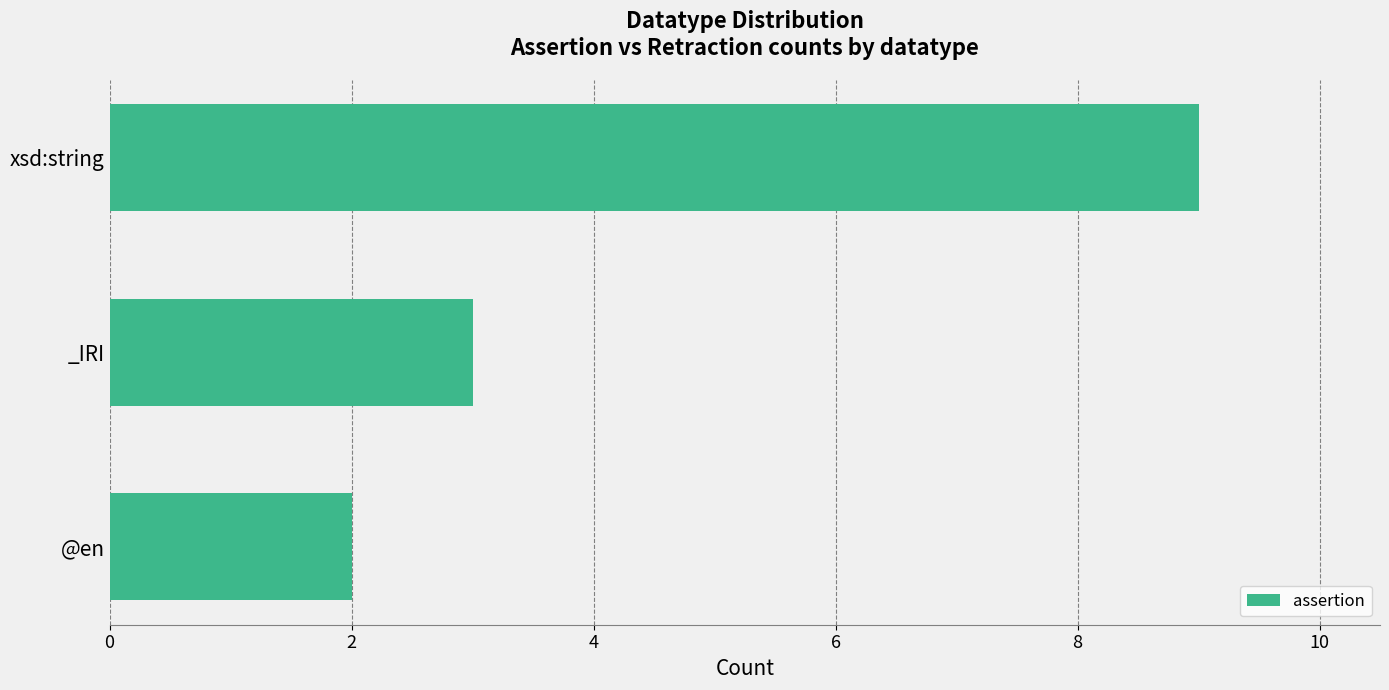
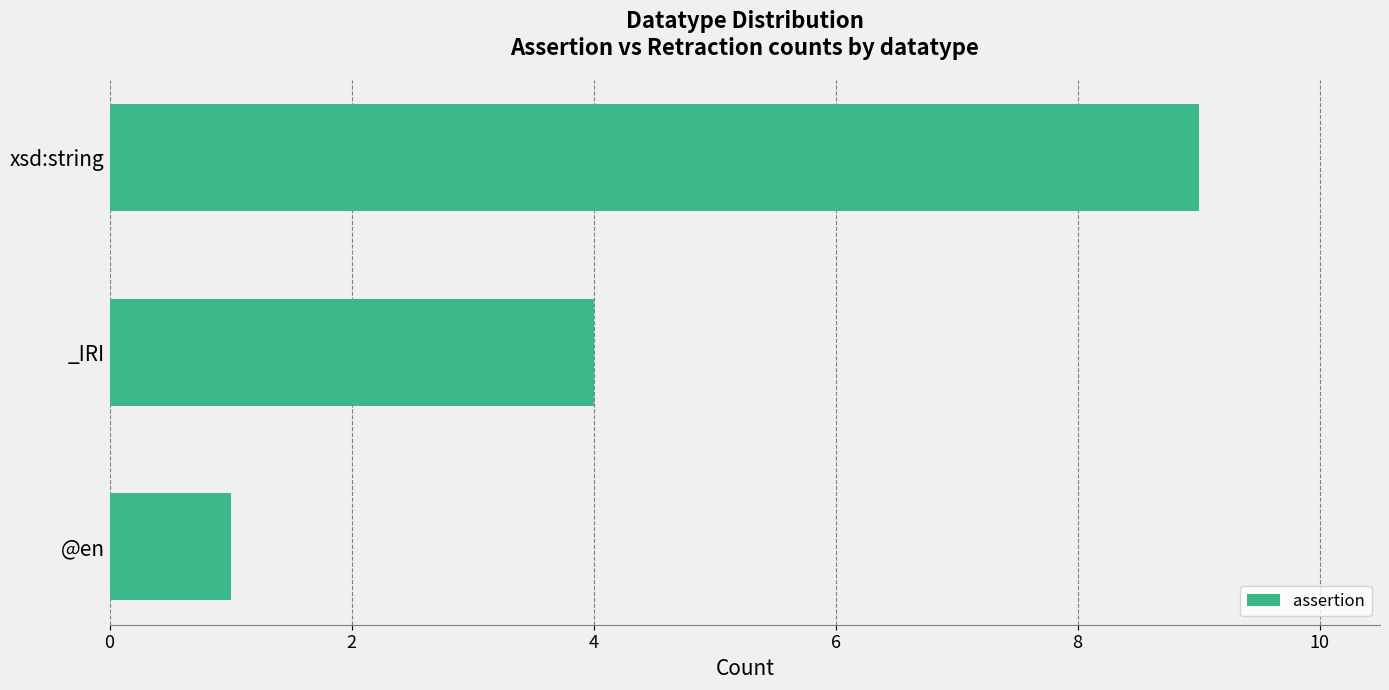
  {
    "xsd:string": 9,
-   "_IRI": 3,
-   "@en": 2
+   "_IRI": 4,
+   "@en": 1
  }
